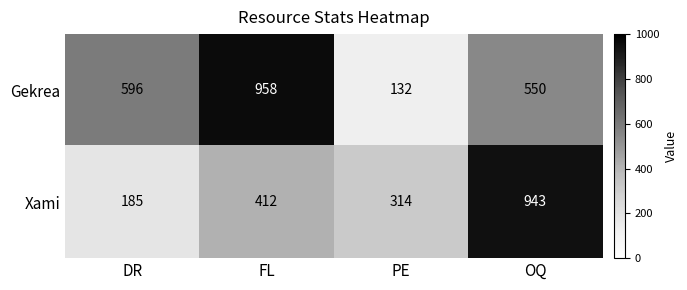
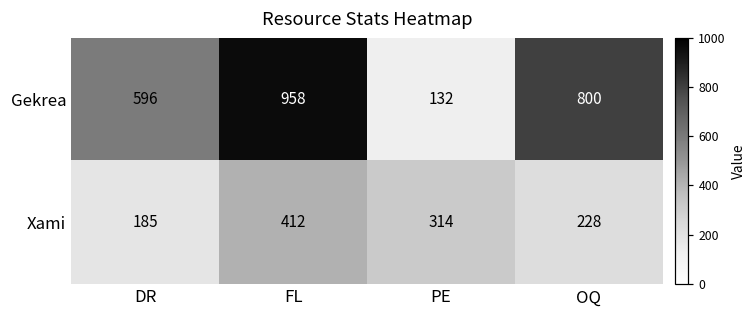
  {
    "Gekrea": {
      "DR": 596,
      "FL": 958,
      "PE": 132,
-     "OQ": 550
+     "OQ": 800
    },
    "Xami": {
      "DR": 185,
      "FL": 412,
      "PE": 314,
-     "OQ": 943
+     "OQ": 228
    }
  }
